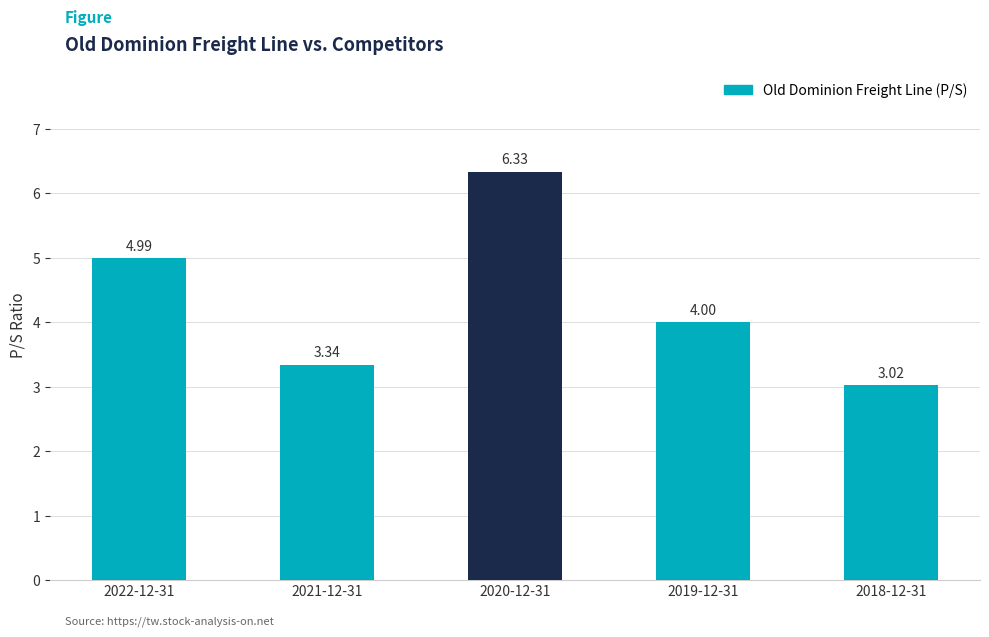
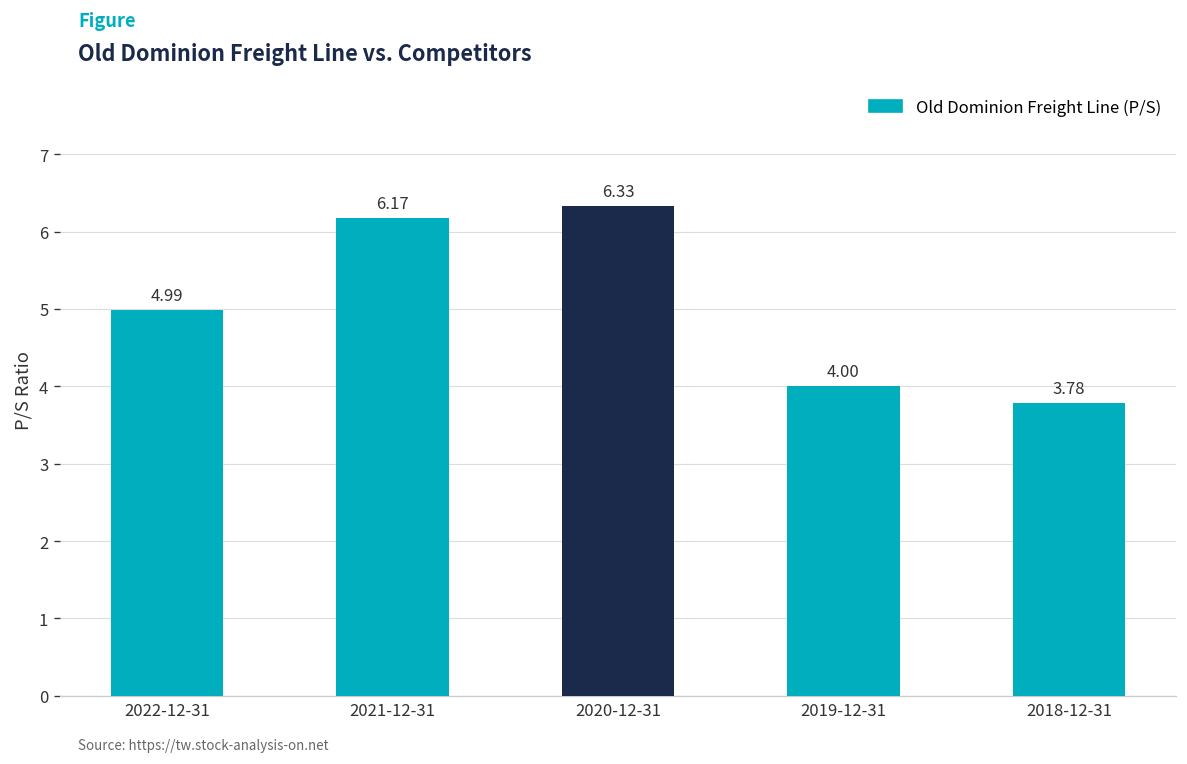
  {
    "2022-12-31": 4.99,
-   "2021-12-31": 3.34,
+   "2021-12-31": 6.17,
    "2020-12-31": 6.33,
    "2019-12-31": 4.00,
-   "2018-12-31": 3.02
+   "2018-12-31": 3.78
  }
